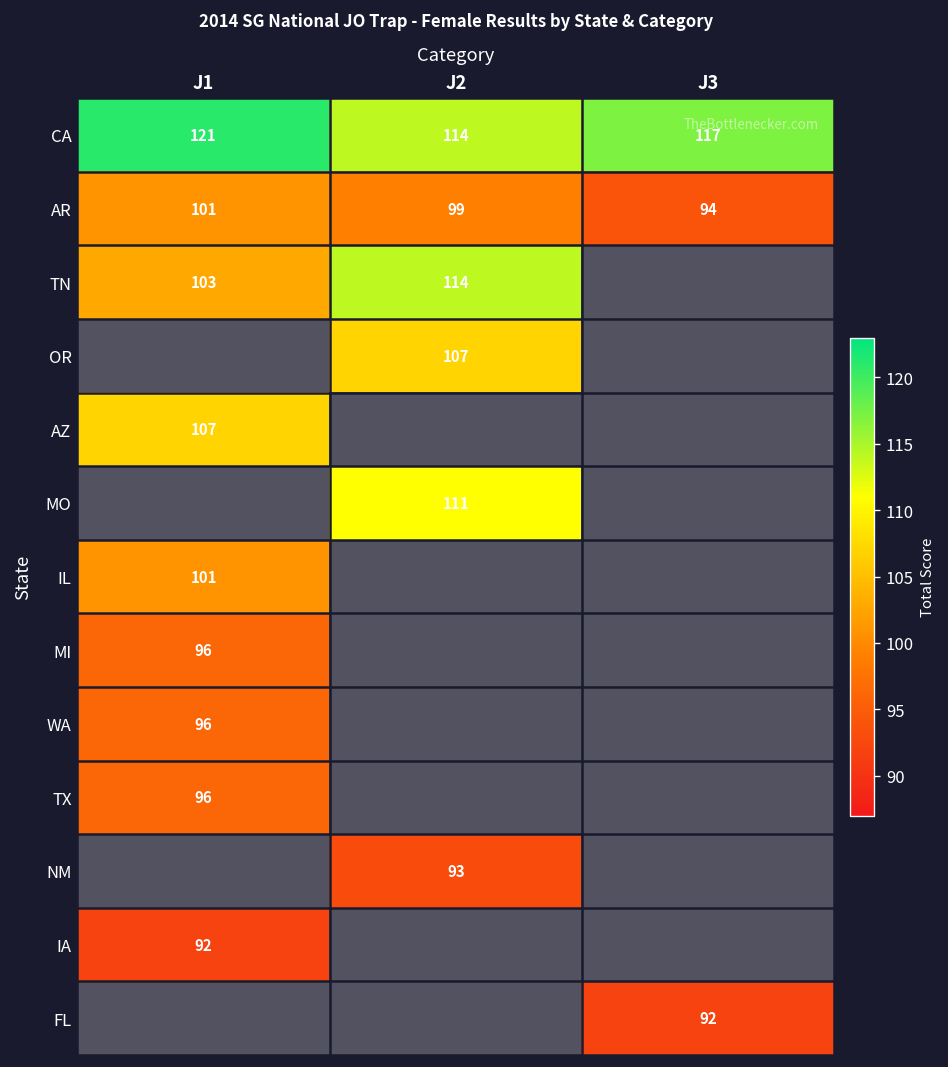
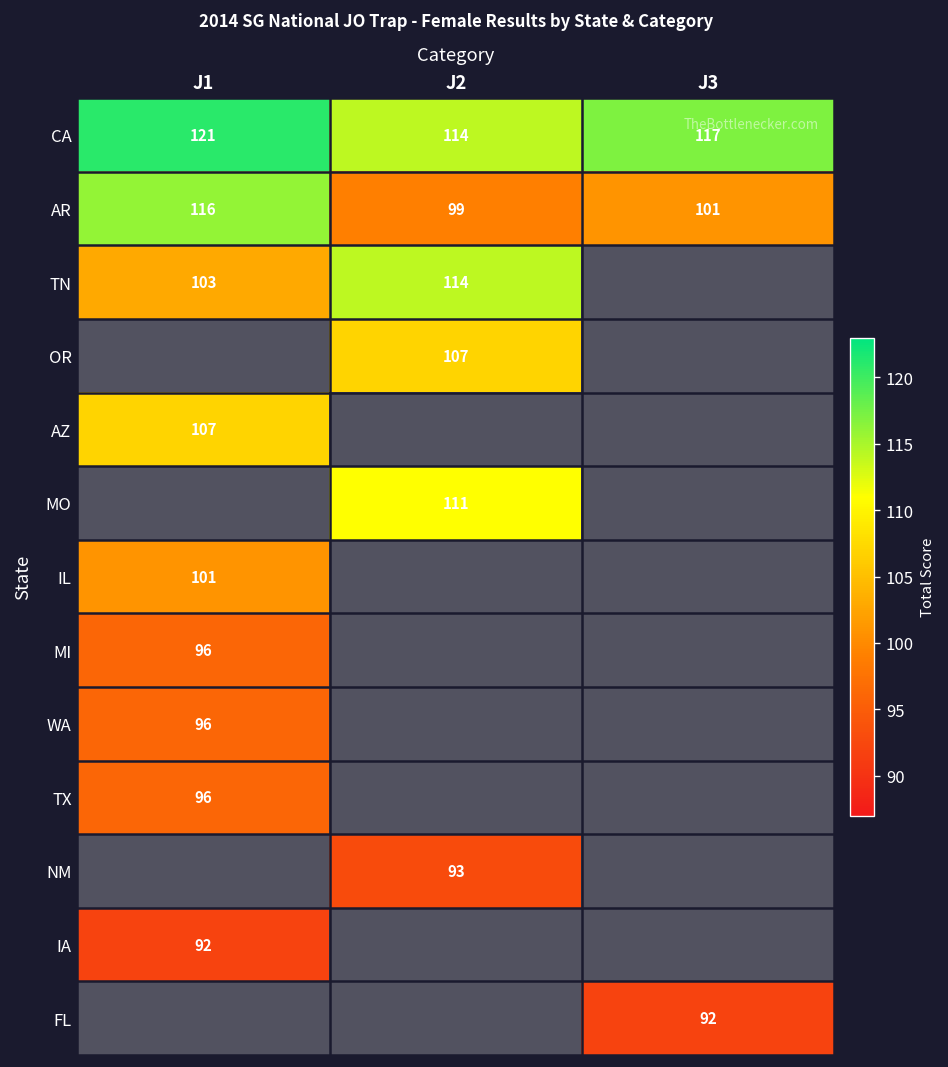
  {
    "CA": {
      "J1": 121,
      "J2": 114
    },
    "AR": {
-     "J1": 101,
+     "J1": 116,
      "J2": 99,
-     "J3": 94
+     "J3": 101
    },
    "TN": {
      "J1": 103,
      "J2": 114
    },
    "OR": {
      "J2": 107
    },
    "AZ": {
      "J1": 107
    },
    "MO": {
      "J2": 111
    },
    "IL": {
      "J1": 101
    },
    "MI": {
      "J1": 96
    },
    "WA": {
      "J1": 96
    },
    "TX": {
      "J1": 96
    },
    "NM": {
      "J2": 93
    },
    "IA": {
      "J1": 92
    },
    "FL": {
      "J3": 92
    }
  }
